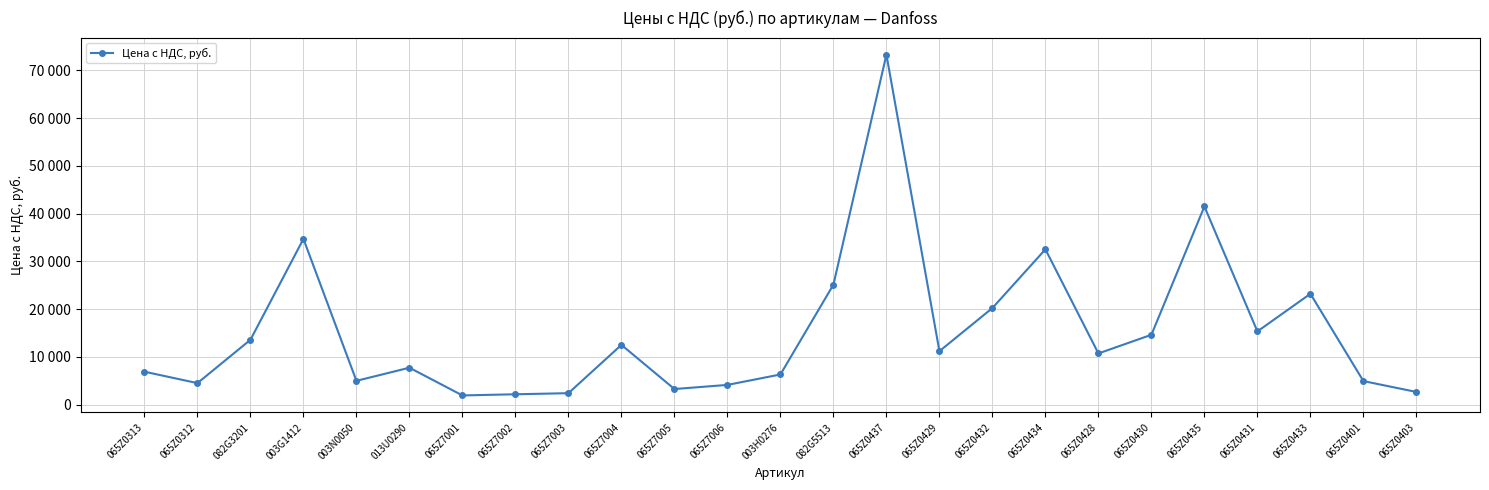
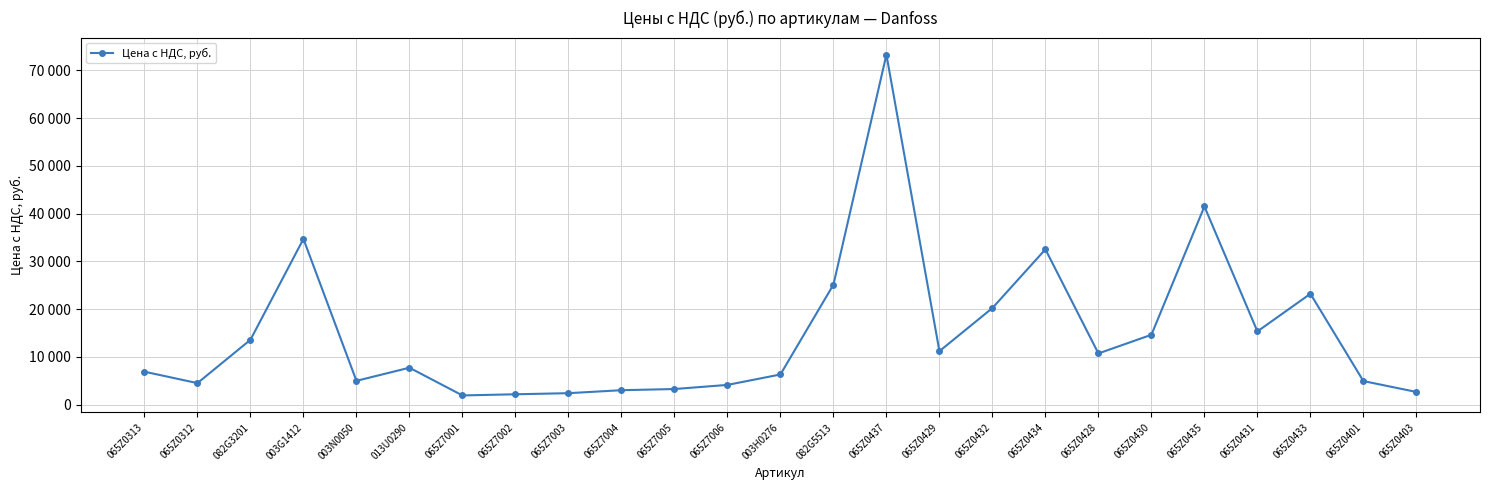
  {
    "065Z0313": 7000,
    "065Z0312": 5000,
    "082G3201": 14000,
    "003G1412": 35000,
    "003N0050": 5000,
    "013U0290": 8000,
    "065Z7001": 2000,
    "065Z7002": 2000,
    "065Z7003": 2000,
-   "065Z7004": 13000,
+   "065Z7004": 3000,
    "065Z7005": 3000,
    "065Z7006": 4000,
    "003H0276": 6000,
    "082G5513": 25000,
    "065Z0437": 73000,
    "065Z0429": 11000,
    "065Z0432": 20000,
    "065Z0434": 33000,
    "065Z0428": 11000,
    "065Z0430": 15000,
    "065Z0435": 41000,
    "065Z0431": 15000,
    "065Z0433": 23000,
    "065Z0401": 5000,
    "065Z0403": 3000
  }
